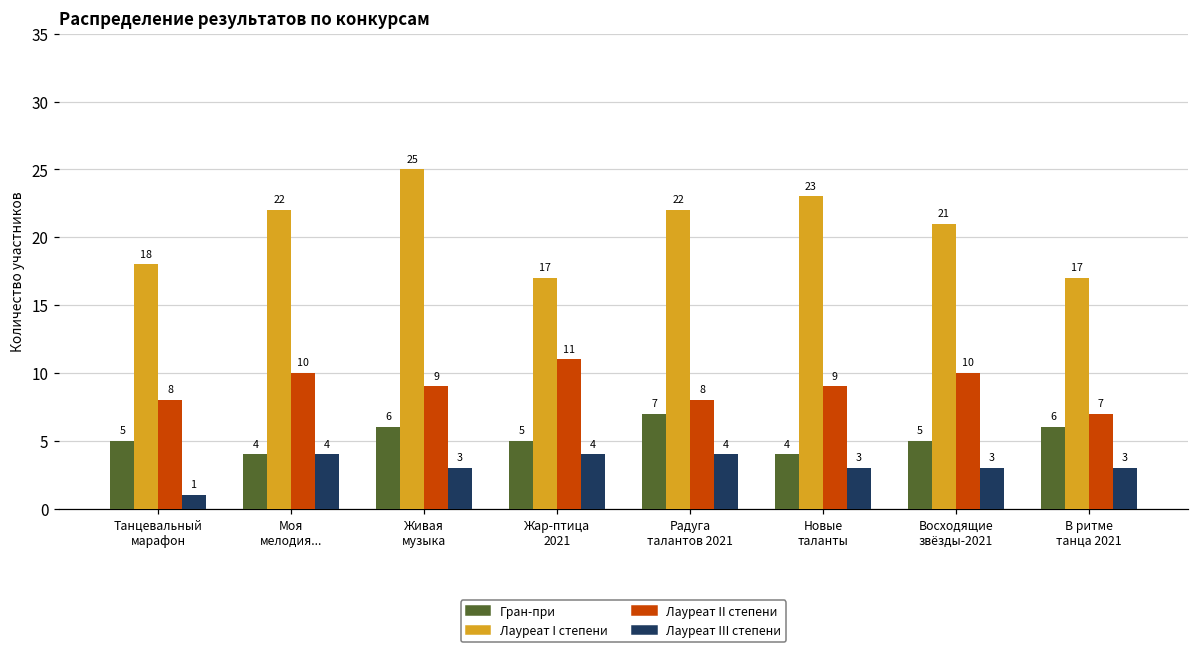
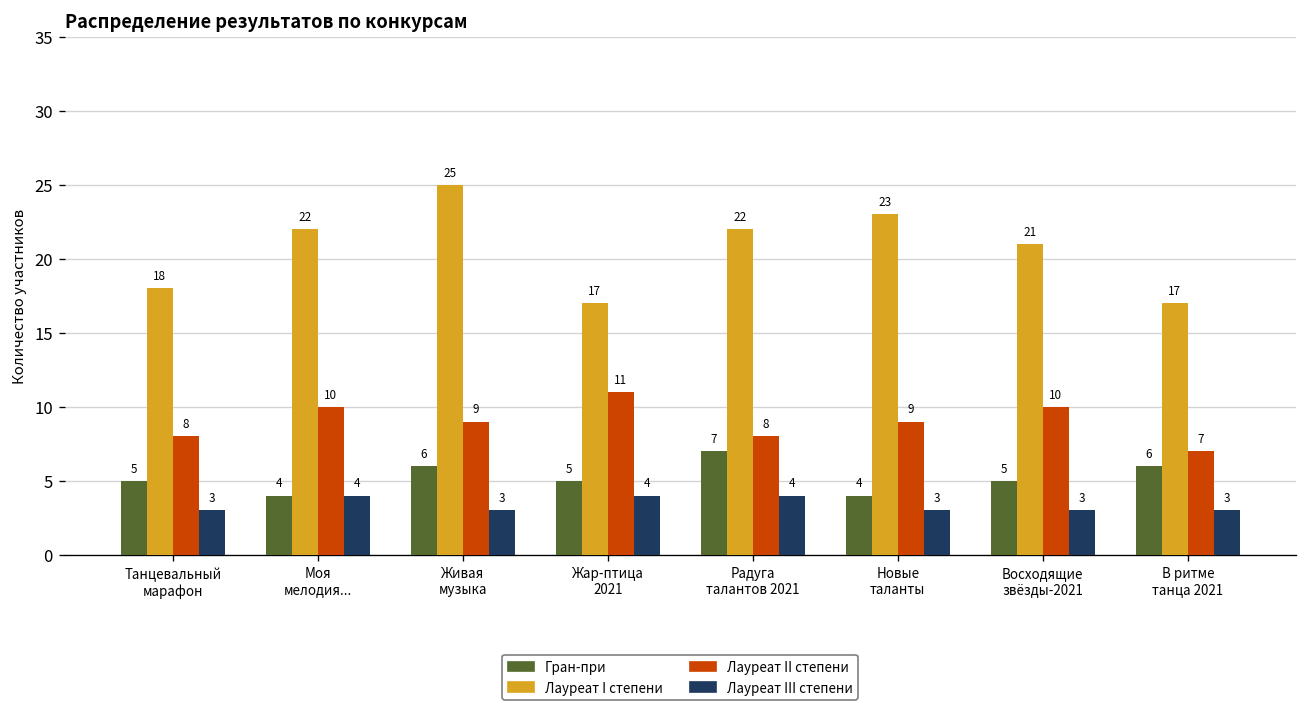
  {
    "Гран-при": {
      "Танцевальный марафон": 5,
      "Моя мелодия...": 4,
      "Живая музыка": 6,
      "Жар-птица 2021": 5,
      "Радуга талантов 2021": 7,
      "Новые таланты": 4,
      "Восходящие звёзды-2021": 5,
      "В ритме танца 2021": 6
    },
    "Лауреат I степени": {
      "Танцевальный марафон": 18,
      "Моя мелодия...": 22,
      "Живая музыка": 25,
      "Жар-птица 2021": 17,
      "Радуга талантов 2021": 22,
      "Новые таланты": 23,
      "Восходящие звёзды-2021": 21,
      "В ритме танца 2021": 17
    },
    "Лауреат II степени": {
      "Танцевальный марафон": 8,
      "Моя мелодия...": 10,
      "Живая музыка": 9,
      "Жар-птица 2021": 11,
      "Радуга талантов 2021": 8,
      "Новые таланты": 9,
      "Восходящие звёзды-2021": 10,
      "В ритме танца 2021": 7
    },
    "Лауреат III степени": {
-     "Танцевальный марафон": 1,
+     "Танцевальный марафон": 3,
      "Моя мелодия...": 4,
      "Живая музыка": 3,
      "Жар-птица 2021": 4,
      "Радуга талантов 2021": 4,
      "Новые таланты": 3,
      "Восходящие звёзды-2021": 3,
      "В ритме танца 2021": 3
    }
  }
